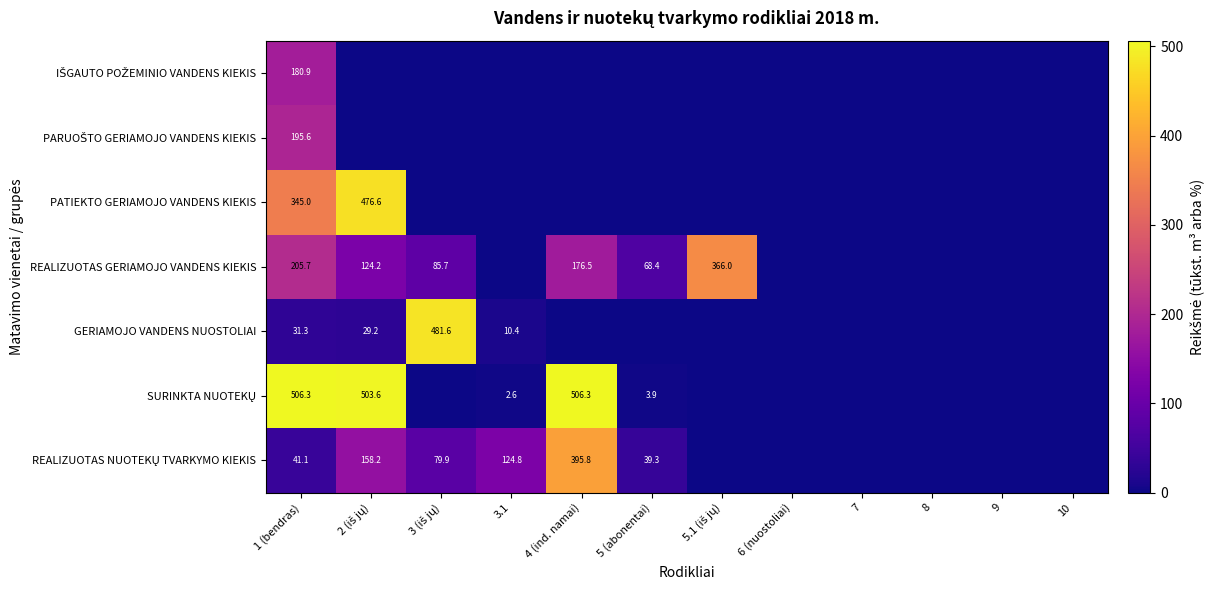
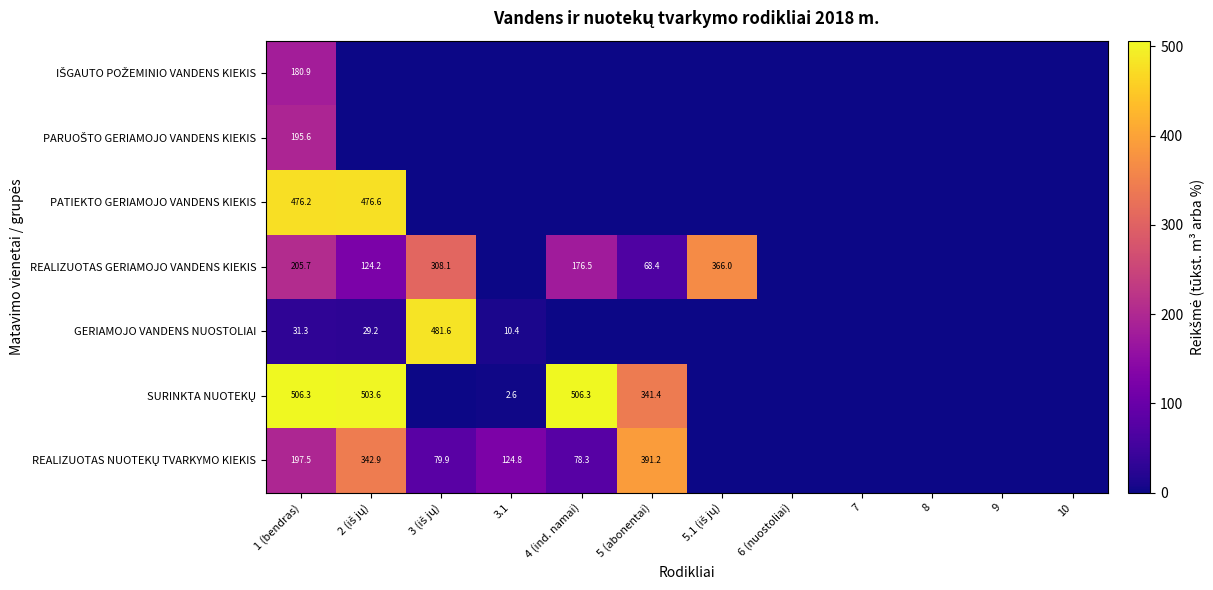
  {
    "IŠGAUTO POŽEMINIO VANDENS KIEKIS": {
      "1 (bendras)": 180.9
    },
    "PARUOŠTO GERIAMOJO VANDENS KIEKIS": {
      "1 (bendras)": 195.6
    },
    "PATIEKTO GERIAMOJO VANDENS KIEKIS": {
-     "1 (bendras)": 345.0,
+     "1 (bendras)": 476.2,
      "2 (iš jų)": 476.6
    },
    "REALIZUOTAS GERIAMOJO VANDENS KIEKIS": {
      "1 (bendras)": 205.7,
      "2 (iš jų)": 124.2,
-     "3 (iš jų)": 85.7,
+     "3 (iš jų)": 308.1,
      "4 (ind. namai)": 176.5,
      "5 (abonentai)": 68.4,
      "5.1 (iš jų)": 366.0
    },
    "GERIAMOJO VANDENS NUOSTOLIAI": {
      "1 (bendras)": 31.3,
      "2 (iš jų)": 29.2,
      "3 (iš jų)": 481.6,
      "3.1": 10.4
    },
    "SURINKTA NUOTEKŲ": {
      "1 (bendras)": 506.3,
      "2 (iš jų)": 503.6,
      "3.1": 2.6,
      "4 (ind. namai)": 506.3,
-     "5 (abonentai)": 3.9
+     "5 (abonentai)": 341.4
    },
    "REALIZUOTAS NUOTEKŲ TVARKYMO KIEKIS": {
-     "1 (bendras)": 41.1,
-     "2 (iš jų)": 158.2,
+     "1 (bendras)": 197.5,
+     "2 (iš jų)": 342.9,
      "3 (iš jų)": 79.9,
      "3.1": 124.8,
-     "4 (ind. namai)": 395.8,
-     "5 (abonentai)": 39.3
+     "4 (ind. namai)": 78.3,
+     "5 (abonentai)": 391.2
    }
  }
